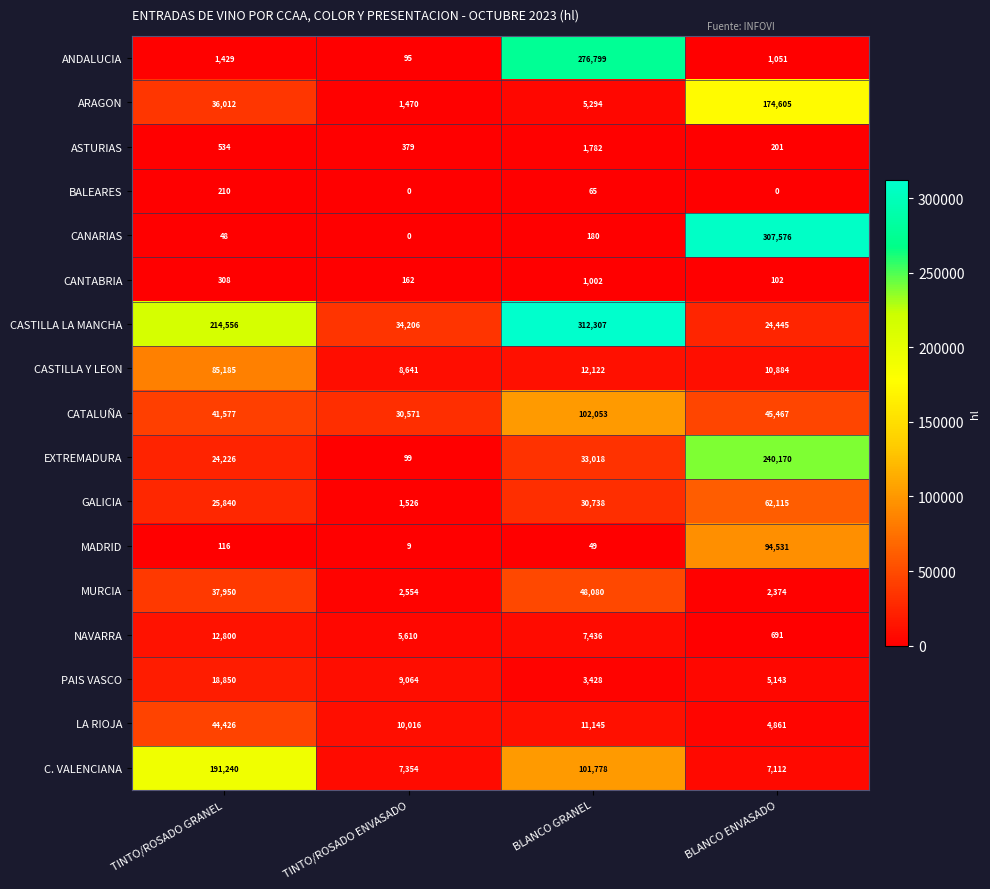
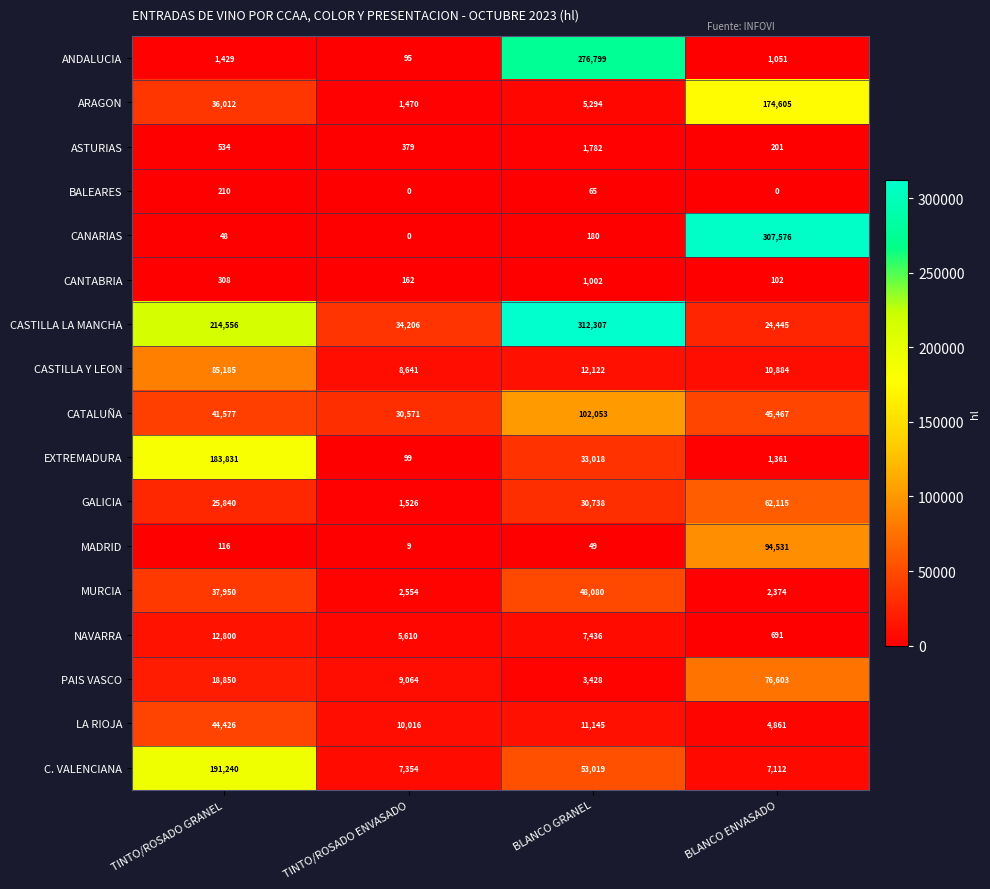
  {
    "ANDALUCIA": {
      "TINTO/ROSADO GRANEL": "1,429",
      "TINTO/ROSADO ENVASADO": "95",
      "BLANCO GRANEL": "276,799",
      "BLANCO ENVASADO": "1,051"
    },
    "ARAGON": {
      "TINTO/ROSADO GRANEL": "36,012",
      "TINTO/ROSADO ENVASADO": "1,470",
      "BLANCO GRANEL": "5,294",
      "BLANCO ENVASADO": "174,605"
    },
    "ASTURIAS": {
      "TINTO/ROSADO GRANEL": "534",
      "TINTO/ROSADO ENVASADO": "379",
      "BLANCO GRANEL": "1,782",
      "BLANCO ENVASADO": "201"
    },
    "BALEARES": {
      "TINTO/ROSADO GRANEL": "210",
      "TINTO/ROSADO ENVASADO": "0",
      "BLANCO GRANEL": "65",
      "BLANCO ENVASADO": "0"
    },
    "CANARIAS": {
      "TINTO/ROSADO GRANEL": "48",
      "TINTO/ROSADO ENVASADO": "0",
      "BLANCO GRANEL": "180",
      "BLANCO ENVASADO": "307,576"
    },
    "CANTABRIA": {
      "TINTO/ROSADO GRANEL": "308",
      "TINTO/ROSADO ENVASADO": "162",
      "BLANCO GRANEL": "1,002",
      "BLANCO ENVASADO": "102"
    },
    "CASTILLA LA MANCHA": {
      "TINTO/ROSADO GRANEL": "214,556",
      "TINTO/ROSADO ENVASADO": "34,206",
      "BLANCO GRANEL": "312,307",
      "BLANCO ENVASADO": "24,445"
    },
    "CASTILLA Y LEON": {
      "TINTO/ROSADO GRANEL": "85,185",
      "TINTO/ROSADO ENVASADO": "8,641",
      "BLANCO GRANEL": "12,122",
      "BLANCO ENVASADO": "10,884"
    },
    "CATALUÑA": {
      "TINTO/ROSADO GRANEL": "41,577",
      "TINTO/ROSADO ENVASADO": "30,571",
      "BLANCO GRANEL": "102,053",
      "BLANCO ENVASADO": "45,467"
    },
    "EXTREMADURA": {
-     "TINTO/ROSADO GRANEL": "24,226",
+     "TINTO/ROSADO GRANEL": "183,831",
      "TINTO/ROSADO ENVASADO": "99",
      "BLANCO GRANEL": "33,018",
-     "BLANCO ENVASADO": "240,170"
+     "BLANCO ENVASADO": "1,361"
    },
    "GALICIA": {
      "TINTO/ROSADO GRANEL": "25,840",
      "TINTO/ROSADO ENVASADO": "1,526",
      "BLANCO GRANEL": "30,738",
      "BLANCO ENVASADO": "62,115"
    },
    "MADRID": {
      "TINTO/ROSADO GRANEL": "116",
      "TINTO/ROSADO ENVASADO": "9",
      "BLANCO GRANEL": "49",
      "BLANCO ENVASADO": "94,531"
    },
    "MURCIA": {
      "TINTO/ROSADO GRANEL": "37,950",
      "TINTO/ROSADO ENVASADO": "2,554",
      "BLANCO GRANEL": "48,080",
      "BLANCO ENVASADO": "2,374"
    },
    "NAVARRA": {
      "TINTO/ROSADO GRANEL": "12,800",
      "TINTO/ROSADO ENVASADO": "5,610",
      "BLANCO GRANEL": "7,436",
      "BLANCO ENVASADO": "691"
    },
    "PAIS VASCO": {
      "TINTO/ROSADO GRANEL": "18,850",
      "TINTO/ROSADO ENVASADO": "9,064",
      "BLANCO GRANEL": "3,428",
-     "BLANCO ENVASADO": "5,143"
+     "BLANCO ENVASADO": "76,603"
    },
    "LA RIOJA": {
      "TINTO/ROSADO GRANEL": "44,426",
      "TINTO/ROSADO ENVASADO": "10,016",
      "BLANCO GRANEL": "11,145",
      "BLANCO ENVASADO": "4,861"
    },
    "C. VALENCIANA": {
      "TINTO/ROSADO GRANEL": "191,240",
      "TINTO/ROSADO ENVASADO": "7,354",
-     "BLANCO GRANEL": "101,778",
+     "BLANCO GRANEL": "53,019",
      "BLANCO ENVASADO": "7,112"
    }
  }
